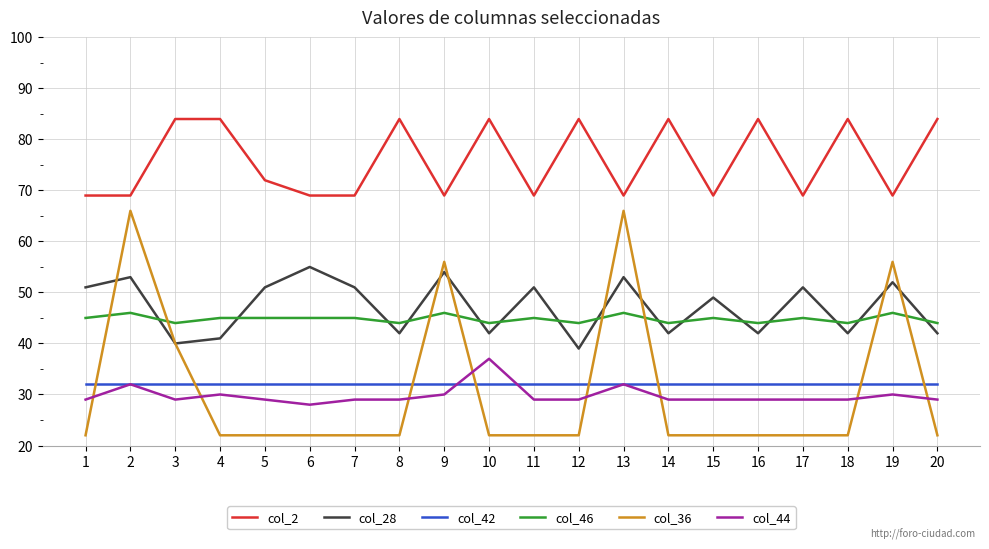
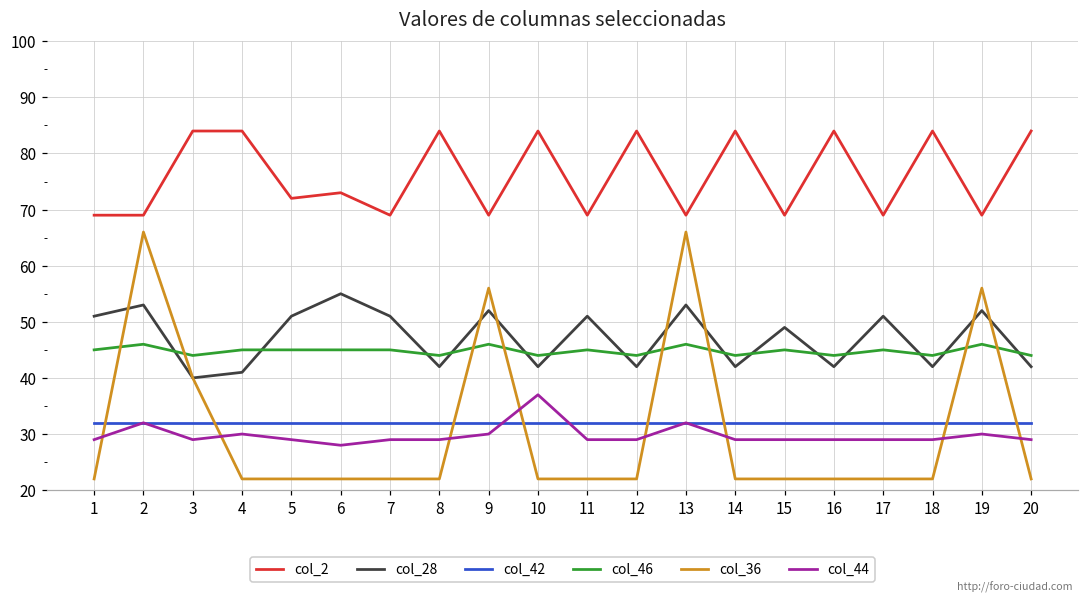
  {
    "col_2": {
      "1": 69,
      "2": 69,
      "3": 84,
      "4": 84,
      "5": 72,
-     "6": 69,
+     "6": 73,
      "7": 69,
      "8": 84,
      "9": 69,
      "10": 84,
      "11": 69,
      "12": 84,
      "13": 69,
      "14": 84,
      "15": 69,
      "16": 84,
      "17": 69,
      "18": 84,
      "19": 69,
      "20": 84
    },
    "col_28": {
      "1": 51,
      "2": 53,
      "4": 41,
      "5": 51,
      "6": 55,
      "7": 51,
      "8": 42,
-     "9": 54,
+     "9": 52,
      "10": 42,
      "11": 51,
-     "12": 39,
+     "12": 42,
      "13": 53,
      "14": 42,
      "15": 49,
      "16": 42,
      "17": 51,
      "18": 42,
      "19": 52,
      "20": 42
    },
    "col_42": {
      "1": 32,
      "3": 32,
      "4": 32,
      "5": 32,
      "6": 32,
      "7": 32,
      "8": 32,
      "9": 32,
      "10": 32,
      "11": 32,
      "12": 32,
      "14": 32,
      "15": 32,
      "16": 32,
      "17": 32,
      "18": 32,
      "19": 32,
      "20": 32
    },
    "col_46": {
      "1": 45,
      "2": 46,
      "3": 44,
      "4": 45,
      "5": 45,
      "6": 45,
      "7": 45,
      "8": 44,
      "9": 46,
      "10": 44,
      "11": 45,
      "12": 44,
      "13": 46,
      "14": 44,
      "15": 45,
      "16": 44,
      "17": 45,
      "18": 44,
      "19": 46,
      "20": 44
    },
    "col_36": {
      "1": 22,
      "2": 66,
      "4": 22,
      "5": 22,
      "6": 22,
      "7": 22,
      "8": 22,
      "9": 56,
      "10": 22,
      "11": 22,
      "12": 22,
      "13": 66,
      "14": 22,
      "15": 22,
      "16": 22,
      "17": 22,
      "18": 22,
      "19": 56,
      "20": 22
    },
    "col_44": {
      "1": 29,
      "3": 29,
      "4": 30,
      "5": 29,
      "6": 28,
      "7": 29,
      "8": 29,
      "9": 30,
      "10": 37,
      "11": 29,
      "12": 29,
      "14": 29,
      "15": 29,
      "16": 29,
      "17": 29,
      "18": 29,
      "19": 30,
      "20": 29
    }
  }
